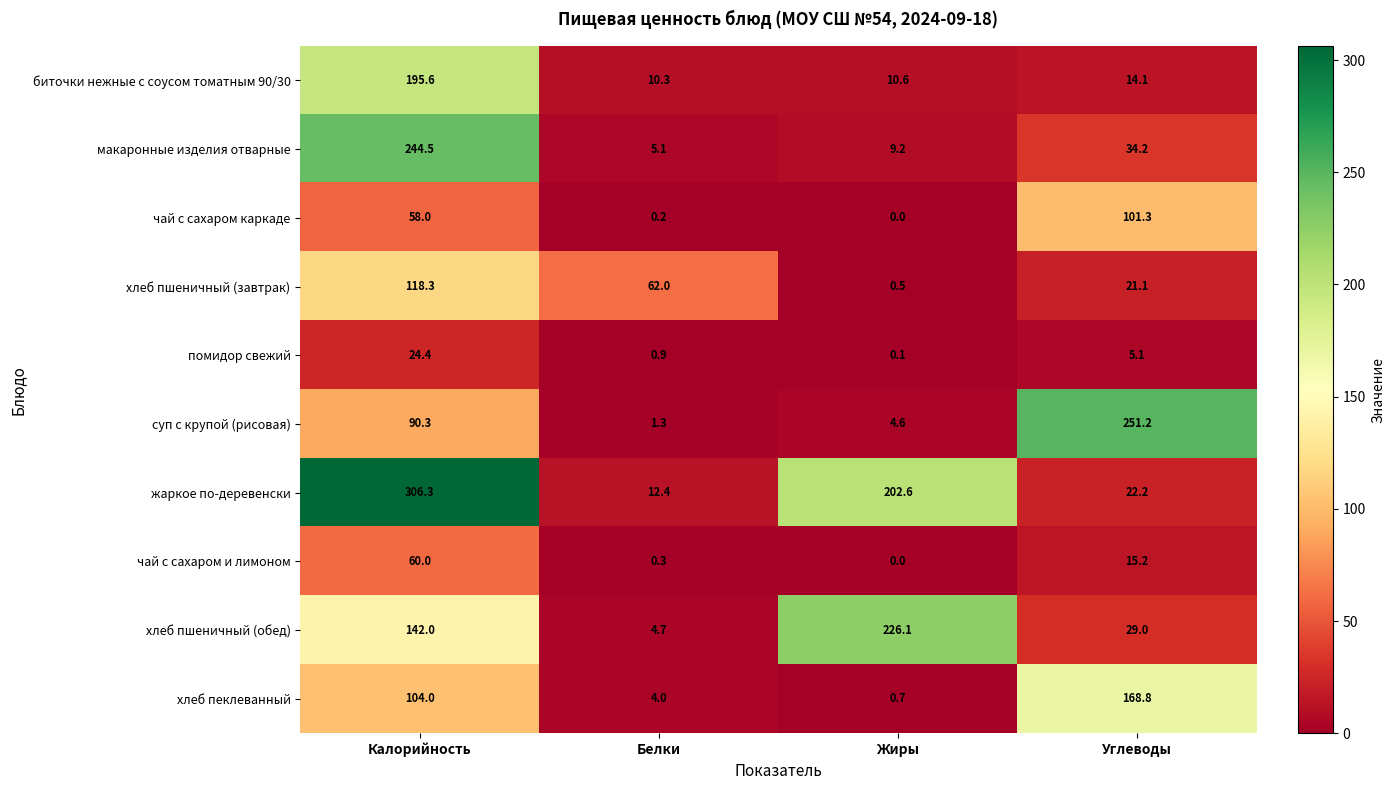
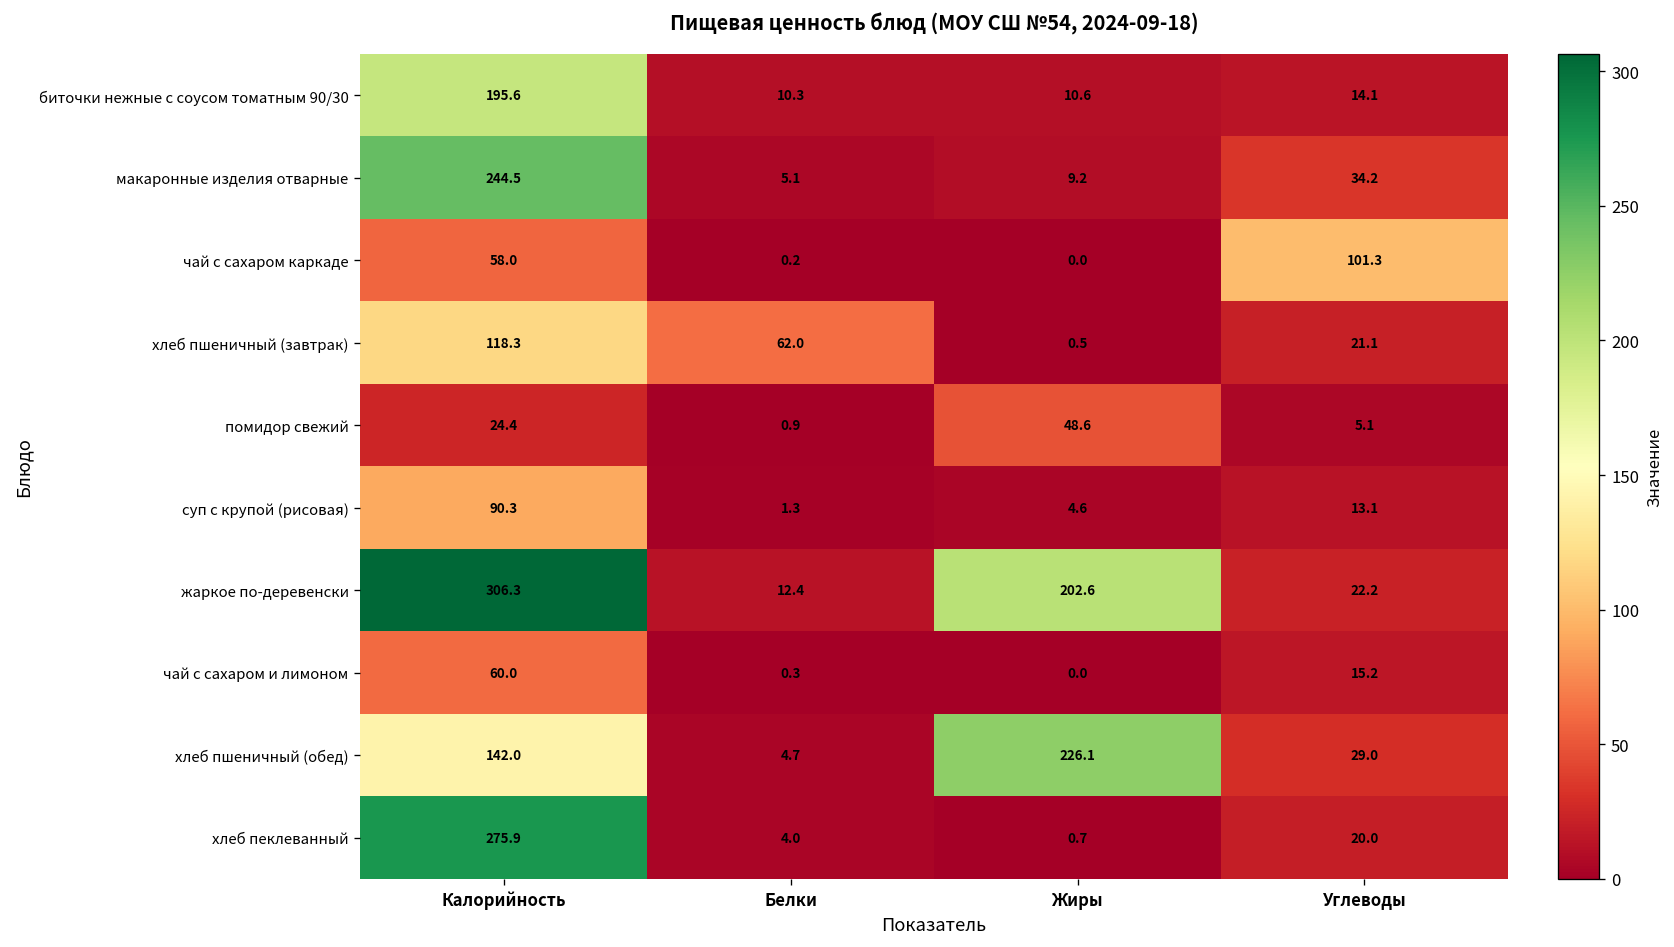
  {
    "биточки нежные с соусом томатным 90/30": {
      "Калорийность": 195.6,
      "Белки": 10.3,
      "Жиры": 10.6,
      "Углеводы": 14.1
    },
    "макаронные изделия отварные": {
      "Калорийность": 244.5,
      "Белки": 5.1,
      "Жиры": 9.2,
      "Углеводы": 34.2
    },
    "чай с сахаром каркаде": {
      "Калорийность": 58.0,
      "Белки": 0.2,
      "Жиры": 0.0,
      "Углеводы": 101.3
    },
    "хлеб пшеничный (завтрак)": {
      "Калорийность": 118.3,
      "Белки": 62.0,
      "Жиры": 0.5,
      "Углеводы": 21.1
    },
    "помидор свежий": {
      "Калорийность": 24.4,
      "Белки": 0.9,
-     "Жиры": 0.1,
+     "Жиры": 48.6,
      "Углеводы": 5.1
    },
    "суп с крупой (рисовая)": {
      "Калорийность": 90.3,
      "Белки": 1.3,
      "Жиры": 4.6,
-     "Углеводы": 251.2
+     "Углеводы": 13.1
    },
    "жаркое по-деревенски": {
      "Калорийность": 306.3,
      "Белки": 12.4,
      "Жиры": 202.6,
      "Углеводы": 22.2
    },
    "чай с сахаром и лимоном": {
      "Калорийность": 60.0,
      "Белки": 0.3,
      "Жиры": 0.0,
      "Углеводы": 15.2
    },
    "хлеб пшеничный (обед)": {
      "Калорийность": 142.0,
      "Белки": 4.7,
      "Жиры": 226.1,
      "Углеводы": 29.0
    },
    "хлеб пеклеванный": {
-     "Калорийность": 104.0,
+     "Калорийность": 275.9,
      "Белки": 4.0,
      "Жиры": 0.7,
-     "Углеводы": 168.8
+     "Углеводы": 20.0
    }
  }
